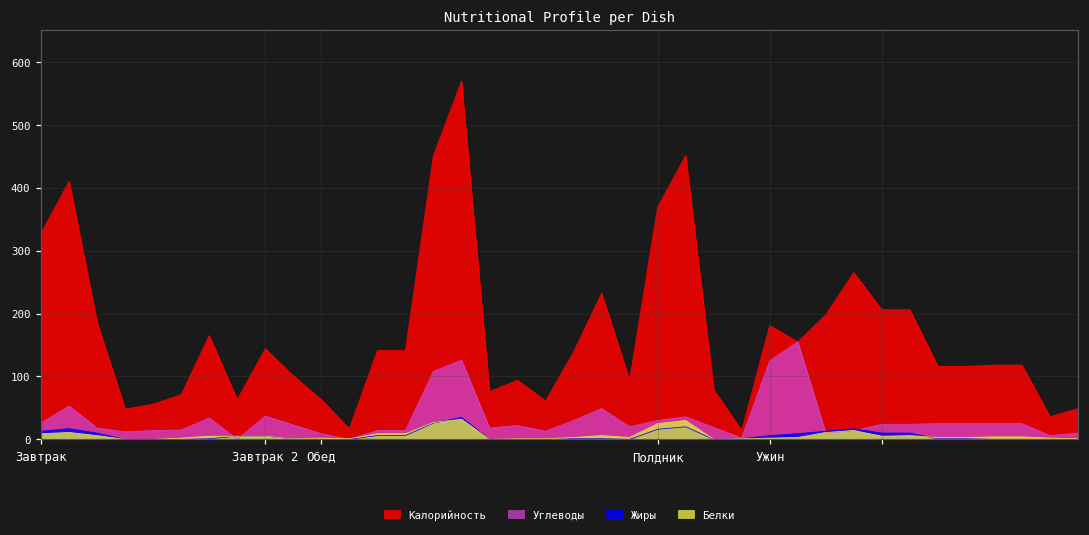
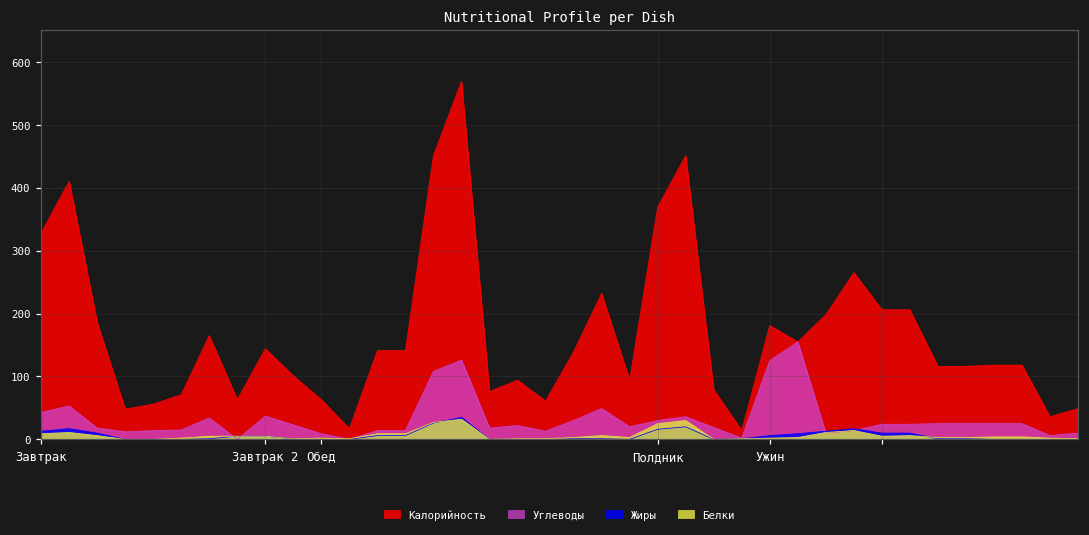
  {
    "Калорийность": {
      "Завтрак": 330,
      "Завтрак 2": 140,
      "Обед": 60,
      "Полдник": 370,
      "Ужин": 180
    },
    "Углеводы": {
-     "Завтрак": 30,
+     "Завтрак": 40,
      "Завтрак 2": 40,
      "Обед": 10,
      "Полдник": 30,
      "Ужин": 130
    },
    "Жиры": {
      "Полдник": 20
    },
    "Белки": {
      "Полдник": 30
    }
  }
